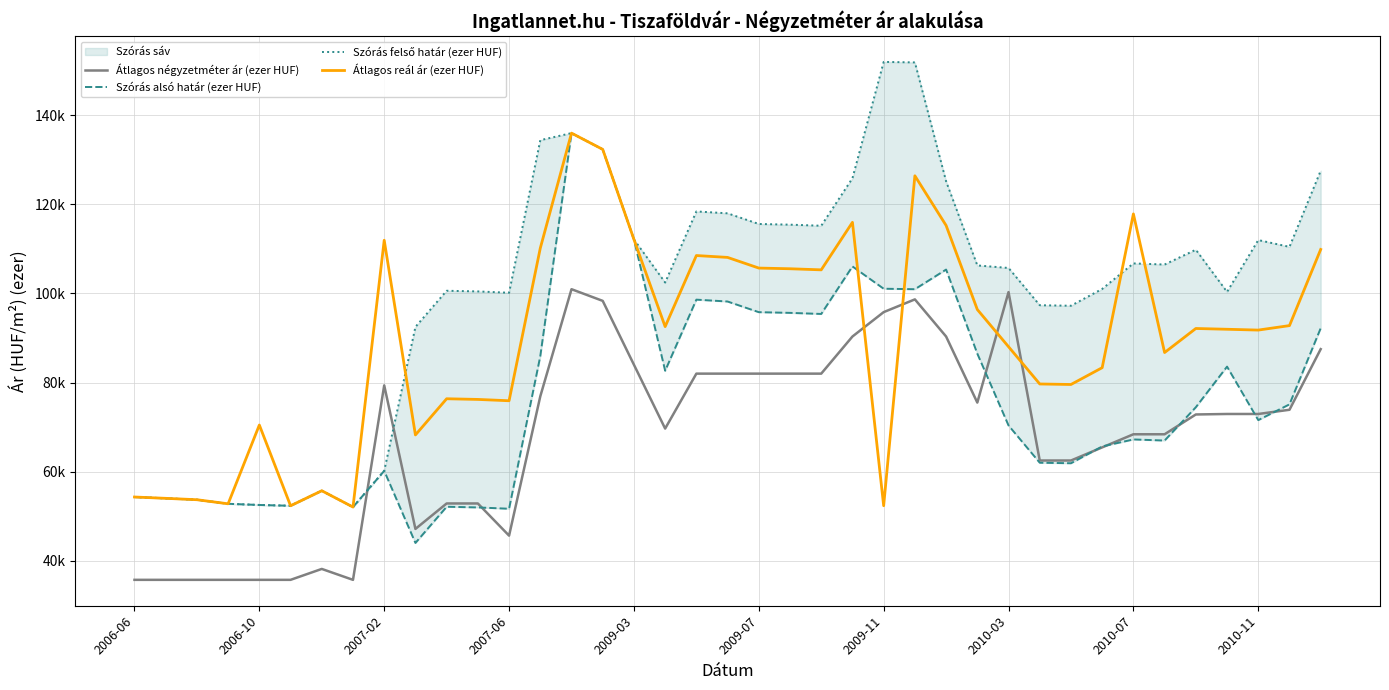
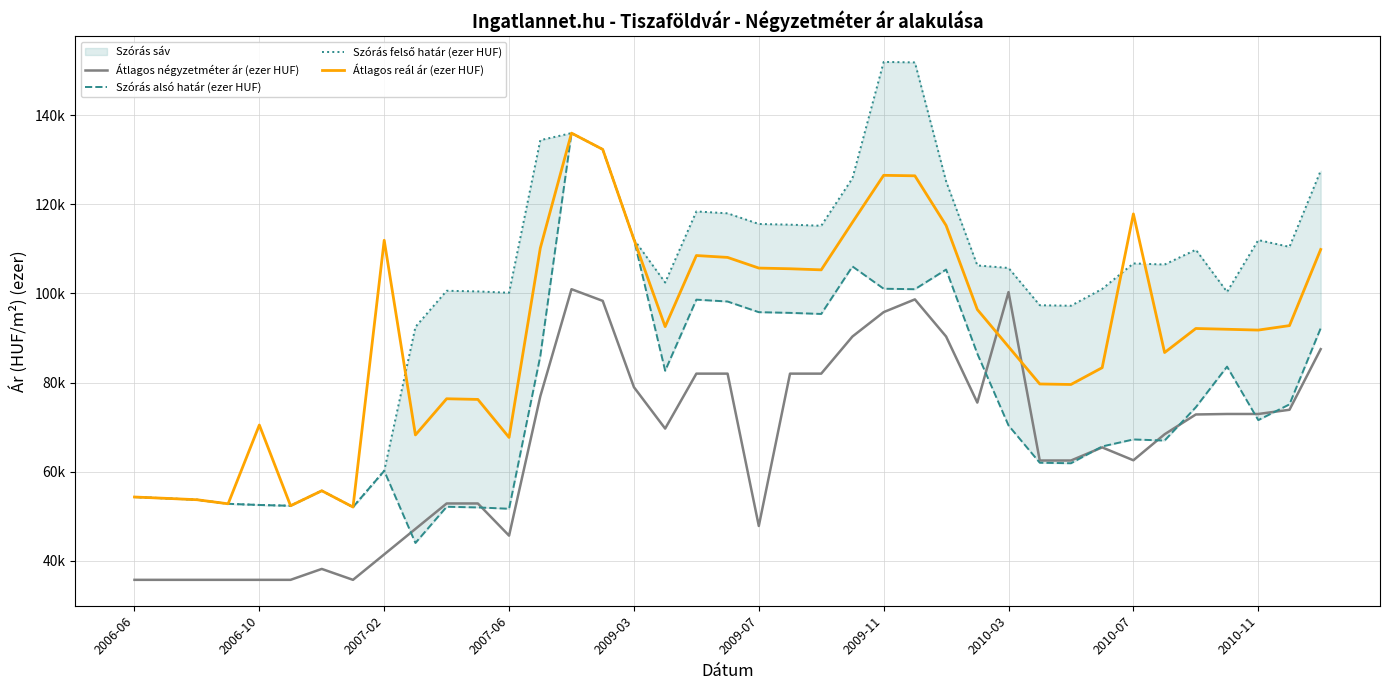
  {
    "Átlagos négyzetméter ár (ezer HUF)": {
      "2006-06": 36000,
      "2006-10": 36000,
-     "2007-02": 79000,
+     "2007-02": 41000,
      "2007-06": 46000,
-     "2009-03": 84000,
-     "2009-07": 82000,
+     "2009-03": 79000,
+     "2009-07": 48000,
      "2009-11": 96000,
      "2010-03": 100000,
-     "2010-07": 68000,
+     "2010-07": 63000,
      "2010-11": 73000
    },
    "Átlagos reál ár (ezer HUF)": {
      "2006-10": 70000,
      "2007-02": 112000,
-     "2007-06": 76000,
+     "2007-06": 68000,
      "2009-07": 106000,
-     "2009-11": 52000,
+     "2009-11": 127000,
      "2010-03": 88000,
      "2010-07": 118000,
      "2010-11": 92000
    }
  }
